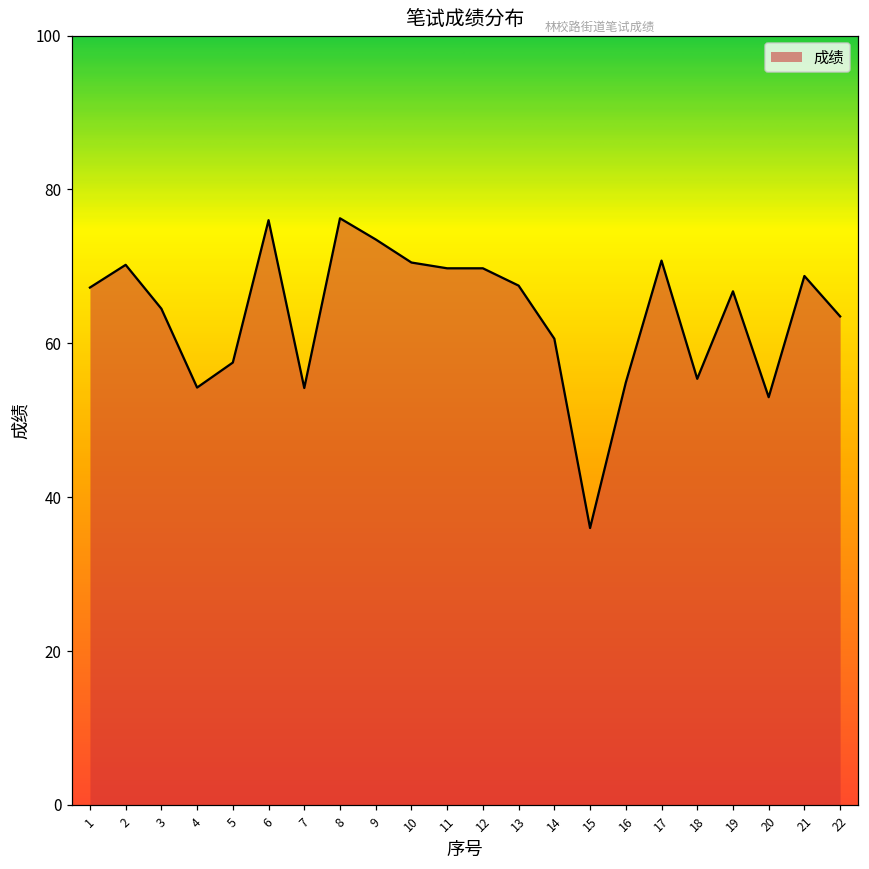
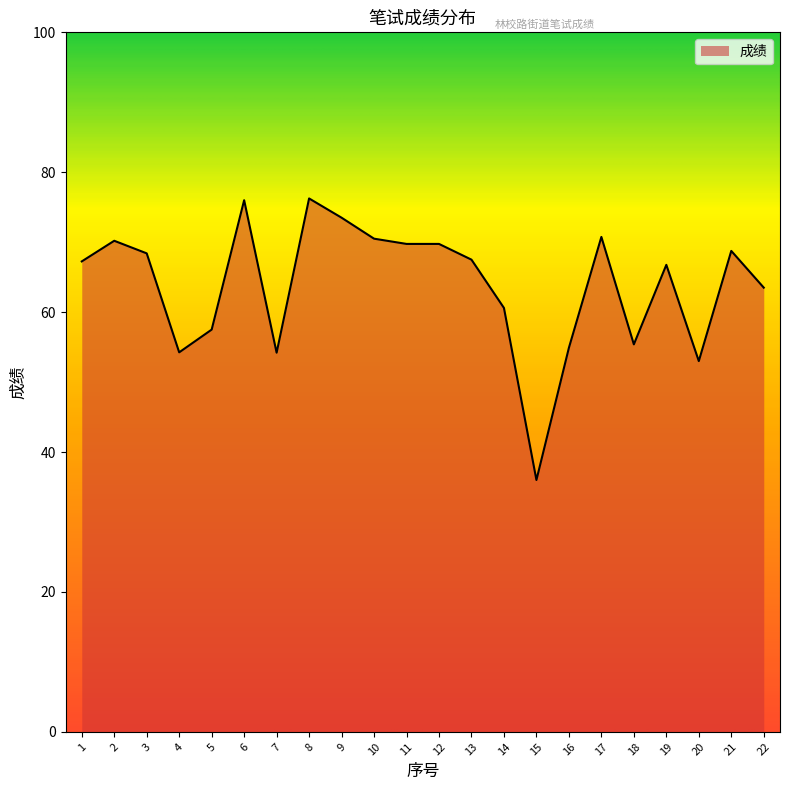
  {
    "1": 67,
    "2": 70,
-   "3": 65,
+   "3": 68,
    "4": 54,
    "5": 58,
    "6": 76,
    "7": 54,
    "8": 76,
    "9": 74,
    "10": 71,
    "11": 70,
    "12": 70,
    "13": 68,
    "14": 61,
    "15": 36,
    "16": 55,
    "17": 71,
    "18": 55,
    "19": 67,
    "20": 53,
    "21": 69,
    "22": 64
  }
